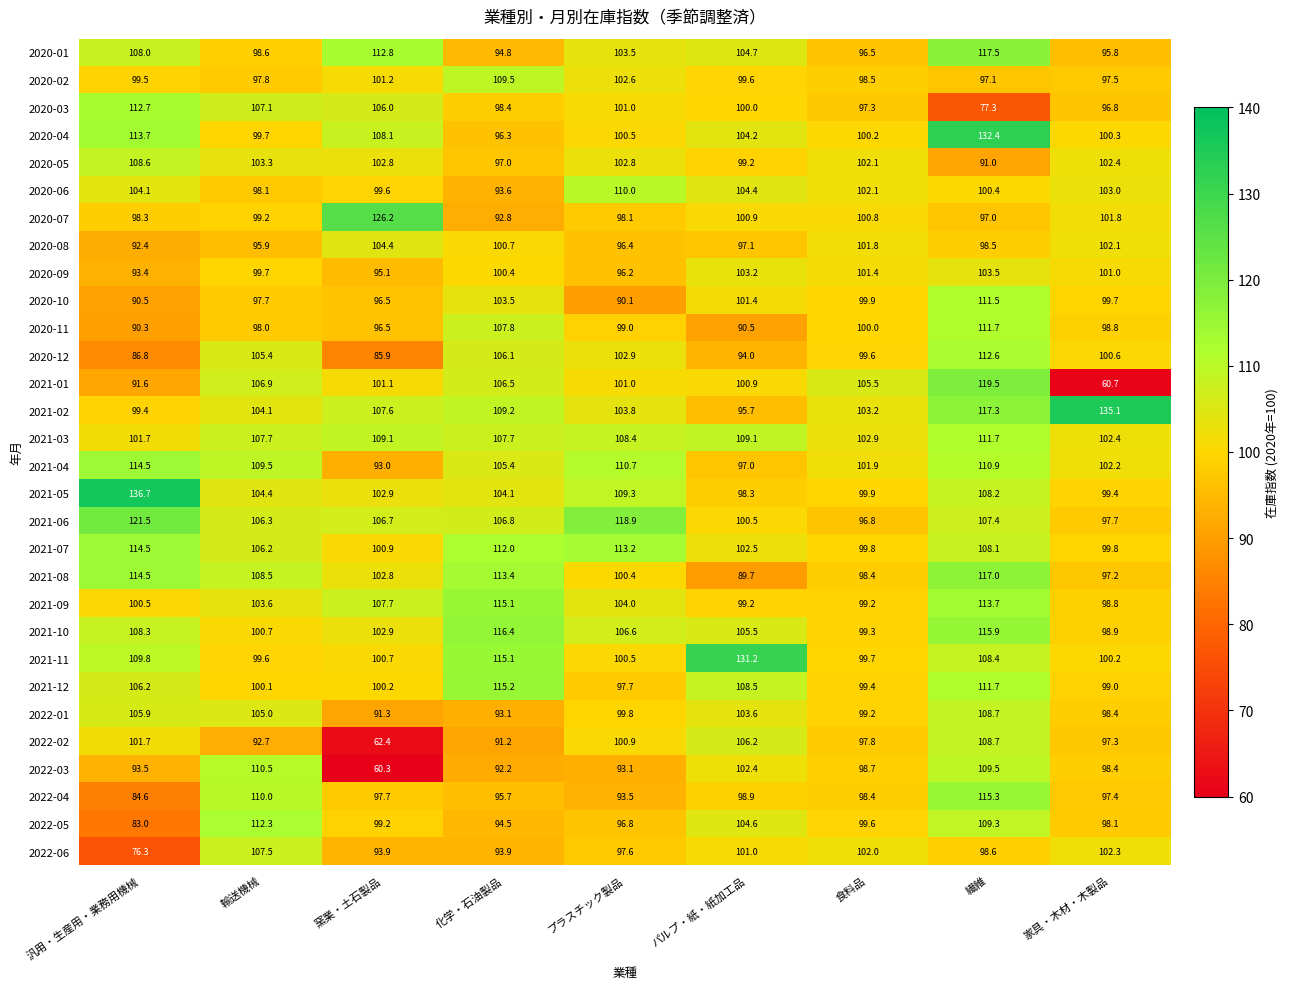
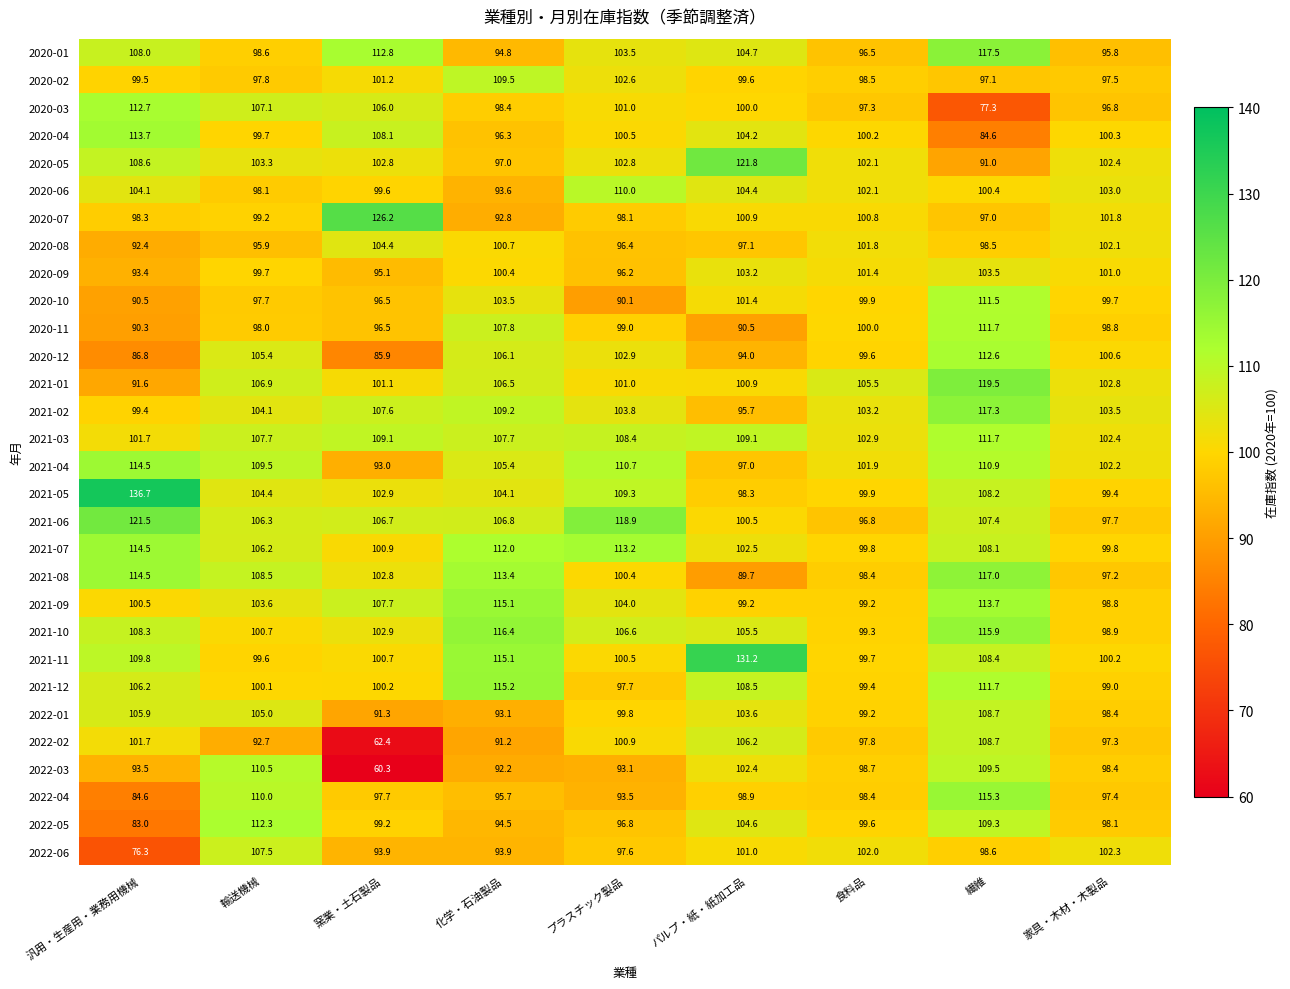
  {
    "2020-04": {
      "汎用・生産用・業務用機械": 113.7,
      "輸送機械": 99.7,
      "窯業・土石製品": 108.1,
      "化学・石油製品": 96.3,
      "プラスチック製品": 100.5,
      "パルプ・紙・紙加工品": 104.2,
      "食料品": 100.2,
-     "繊維": 132.4,
+     "繊維": 84.6,
      "家具・木材・木製品": 100.3
    },
    "2020-05": {
      "汎用・生産用・業務用機械": 108.6,
      "輸送機械": 103.3,
      "窯業・土石製品": 102.8,
      "化学・石油製品": 97.0,
      "プラスチック製品": 102.8,
-     "パルプ・紙・紙加工品": 99.2,
+     "パルプ・紙・紙加工品": 121.8,
      "食料品": 102.1,
      "繊維": 91.0,
      "家具・木材・木製品": 102.4
    },
    "2021-01": {
      "汎用・生産用・業務用機械": 91.6,
      "輸送機械": 106.9,
      "窯業・土石製品": 101.1,
      "化学・石油製品": 106.5,
      "プラスチック製品": 101.0,
      "パルプ・紙・紙加工品": 100.9,
      "食料品": 105.5,
      "繊維": 119.5,
-     "家具・木材・木製品": 60.7
+     "家具・木材・木製品": 102.8
    },
    "2021-02": {
      "汎用・生産用・業務用機械": 99.4,
      "輸送機械": 104.1,
      "窯業・土石製品": 107.6,
      "化学・石油製品": 109.2,
      "プラスチック製品": 103.8,
      "パルプ・紙・紙加工品": 95.7,
      "食料品": 103.2,
      "繊維": 117.3,
-     "家具・木材・木製品": 135.1
+     "家具・木材・木製品": 103.5
    }
  }
